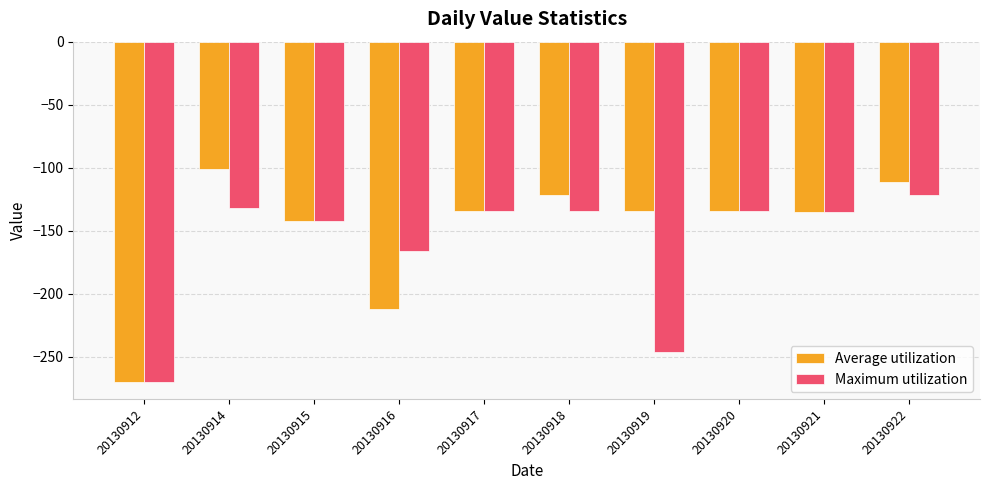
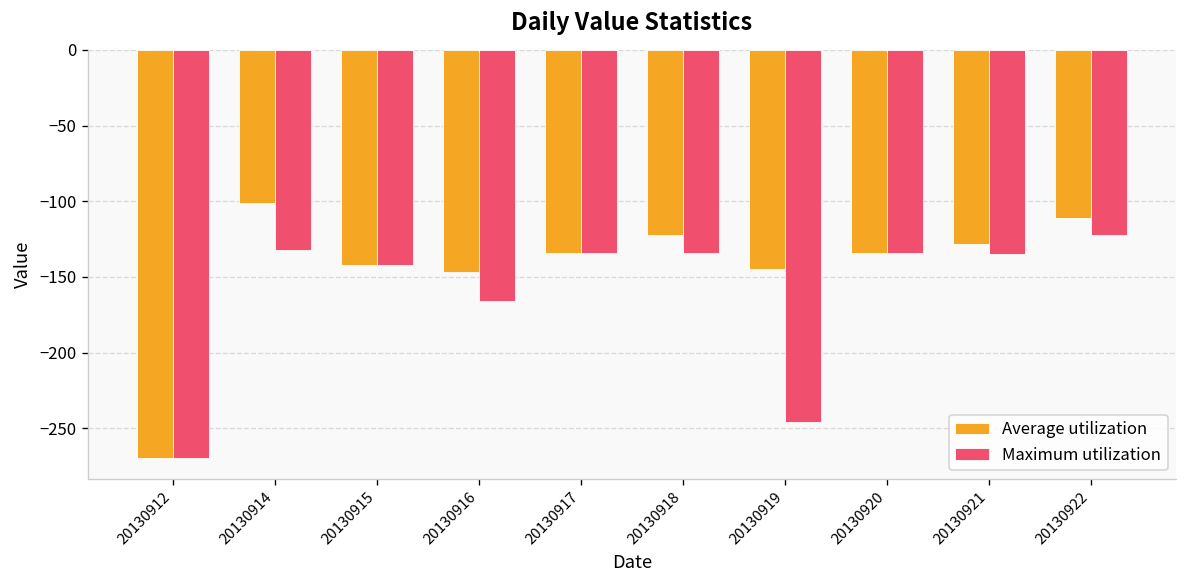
  {
    "Average utilization": {
      "20130912": -270,
      "20130914": -101,
      "20130915": -142,
-     "20130916": -212,
+     "20130916": -147,
      "20130917": -134,
      "20130918": -122,
-     "20130919": -134,
+     "20130919": -145,
      "20130920": -134,
-     "20130921": -135,
+     "20130921": -128,
      "20130922": -111
    },
    "Maximum utilization": {
      "20130912": -270,
      "20130914": -132,
      "20130915": -142,
      "20130916": -166,
      "20130917": -134,
      "20130918": -134,
      "20130919": -246,
      "20130920": -134,
      "20130921": -135,
      "20130922": -122
    }
  }
